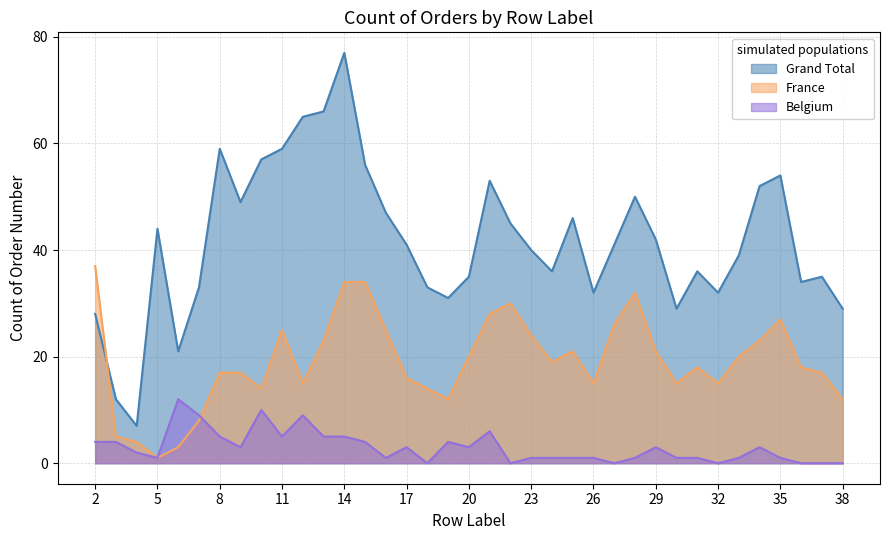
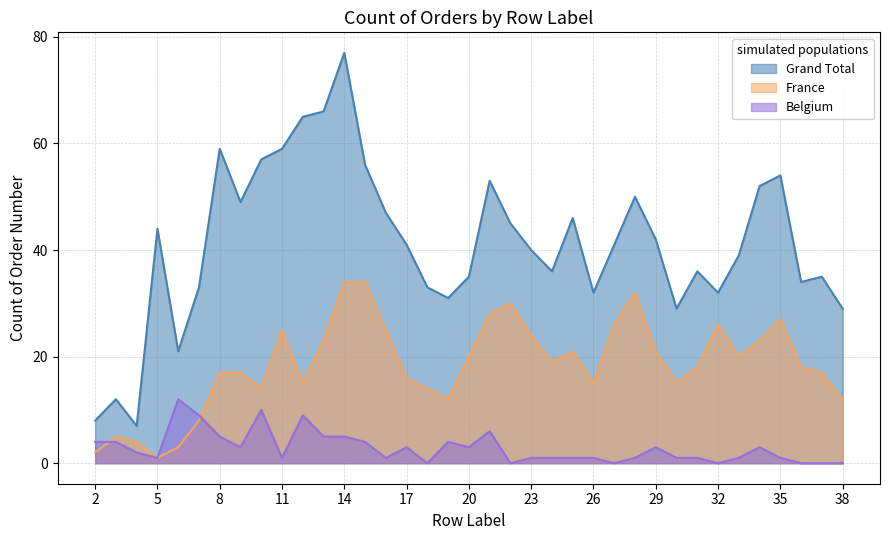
  {
    "Grand Total": {
-     "2": 28,
+     "2": 8,
      "5": 44,
      "8": 59,
      "11": 59,
      "14": 77,
      "17": 41,
      "20": 35,
      "23": 40,
      "26": 32,
      "29": 42,
      "32": 32,
      "35": 54,
      "38": 29
    },
    "France": {
-     "2": 37,
+     "2": 2,
      "8": 17,
      "11": 25,
      "14": 34,
      "17": 16,
      "20": 20,
      "23": 24,
      "26": 15,
      "29": 21,
-     "32": 15,
+     "32": 26,
      "35": 27,
      "38": 12
    },
    "Belgium": {
      "2": 4,
      "8": 5,
-     "11": 5,
+     "11": 1,
      "14": 5,
      "17": 3,
      "20": 3,
      "23": 1,
      "26": 1,
      "29": 3,
      "32": 0,
      "35": 1,
      "38": 0
    }
  }
